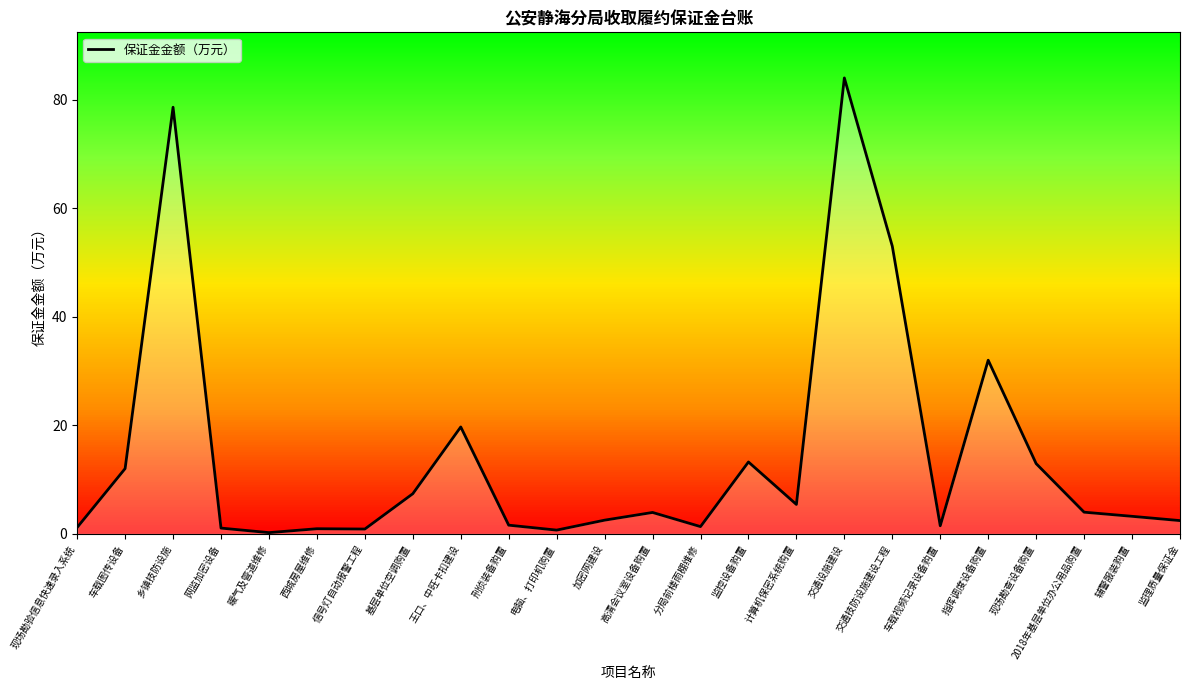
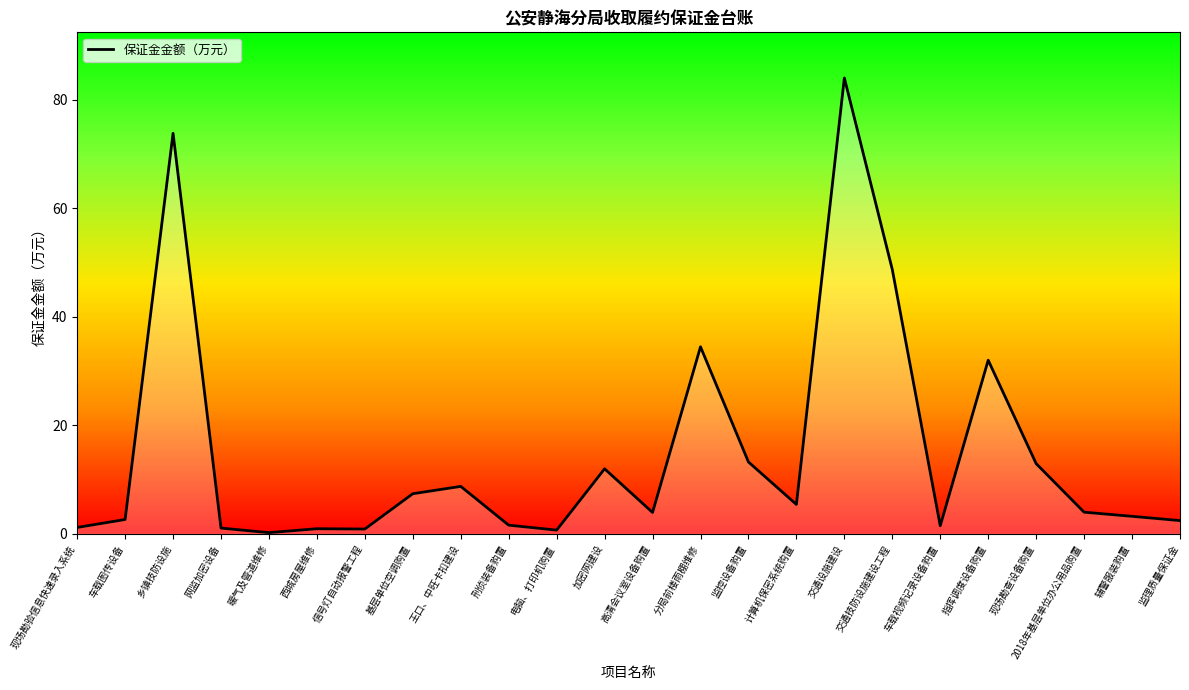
  {
    "现场勘验信息快速录入系统": 1,
-   "车载图传设备": 12,
-   "乡镇技防设施": 79,
+   "车载图传设备": 3,
+   "乡镇技防设施": 74,
    "网监加密设备": 1,
    "暖气及管道维修": 0,
    "西城房屋维修": 1,
    "信号灯自动报警工程": 1,
    "基层单位空调购置": 7,
-   "王口、中旺卡扣建设": 20,
+   "王口、中旺卡扣建设": 9,
    "刑侦装备购置": 2,
    "电脑、打印机购置": 1,
-   "加密网建设": 3,
+   "加密网建设": 12,
    "高清会议室设备购置": 4,
-   "分局前楼雨棚维修": 1,
+   "分局前楼雨棚维修": 34,
    "监控设备购置": 13,
    "计算机保密系统购置": 5,
    "交通设施建设": 84,
-   "交通技防设施建设工程": 53,
+   "交通技防设施建设工程": 49,
    "车载视频记录设备购置": 2,
    "指挥调度设备购置": 32,
    "现场勘查设备购置": 13,
    "2018年基层单位办公用品购置": 4,
    "辅警服装购置": 3,
    "监理质量保证金": 2
  }
